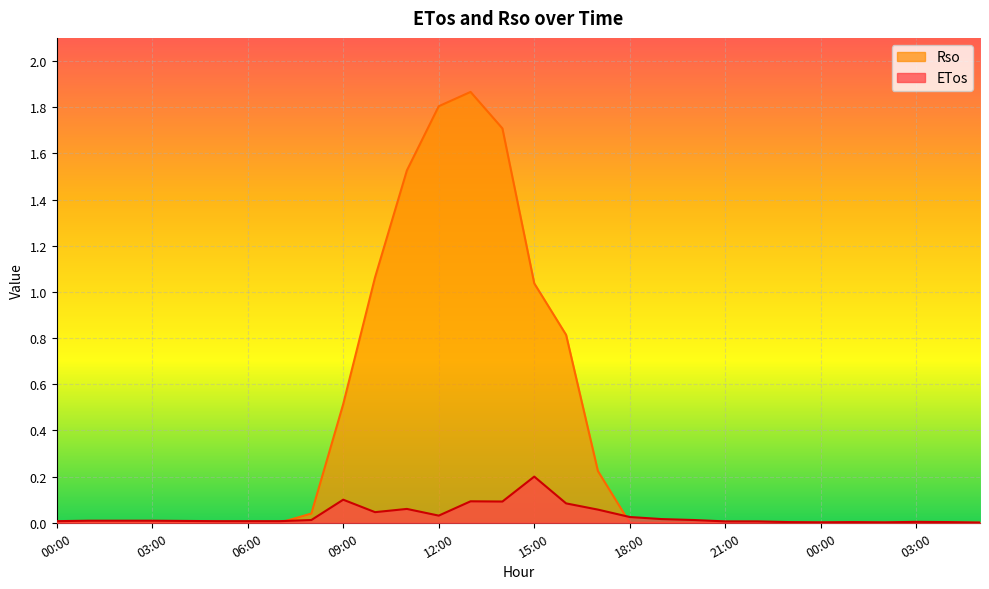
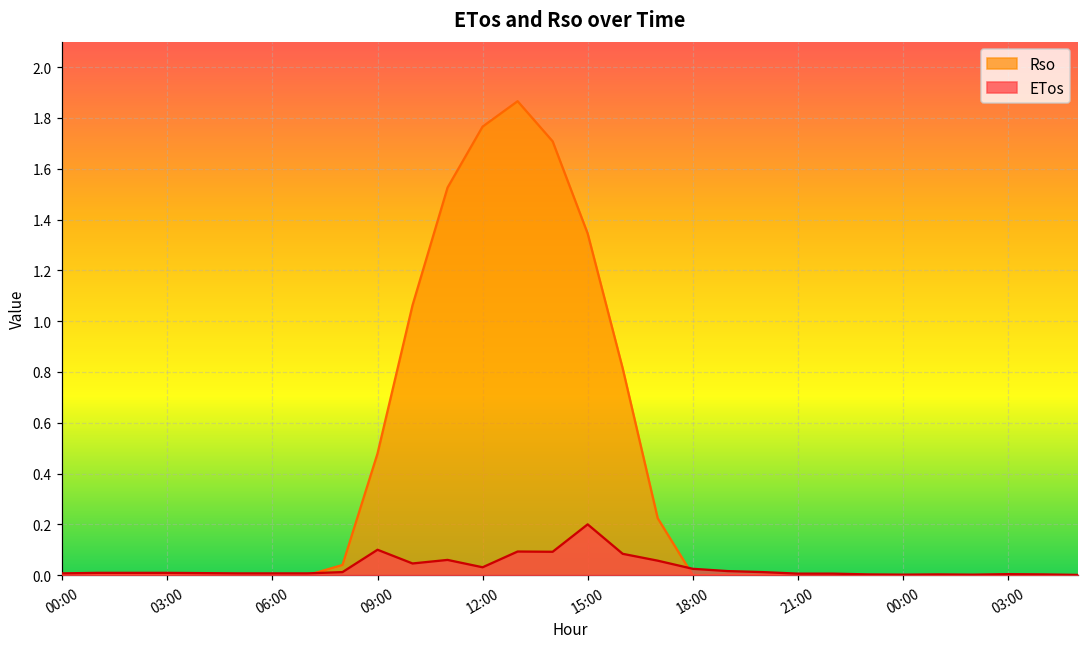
  {
    "Rso": {
-     "09:00": 0.51,
-     "12:00": 1.80,
-     "15:00": 1.04,
+     "09:00": 0.48,
+     "12:00": 1.77,
+     "15:00": 1.35,
      "18:00": 0.00
    },
    "ETos": {
      "09:00": 0.10,
      "12:00": 0.03,
      "15:00": 0.20,
      "18:00": 0.03
    }
  }
